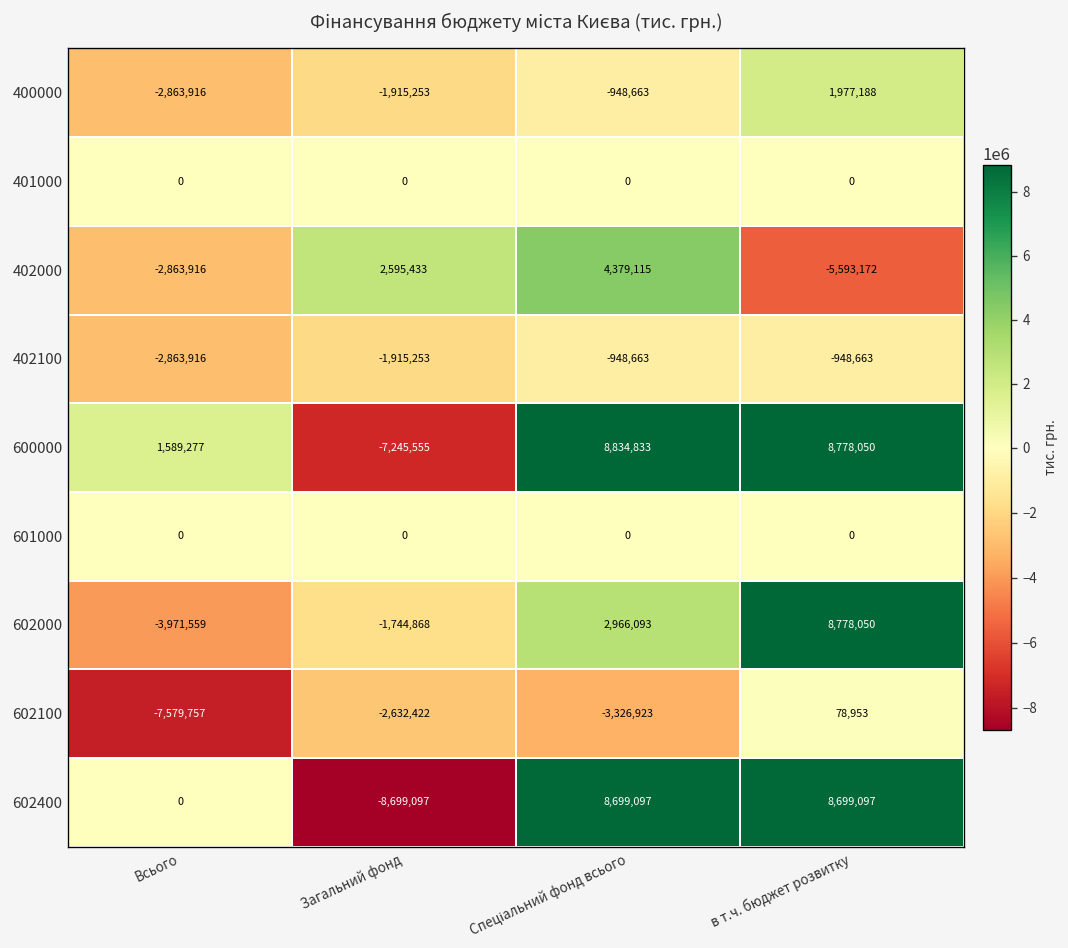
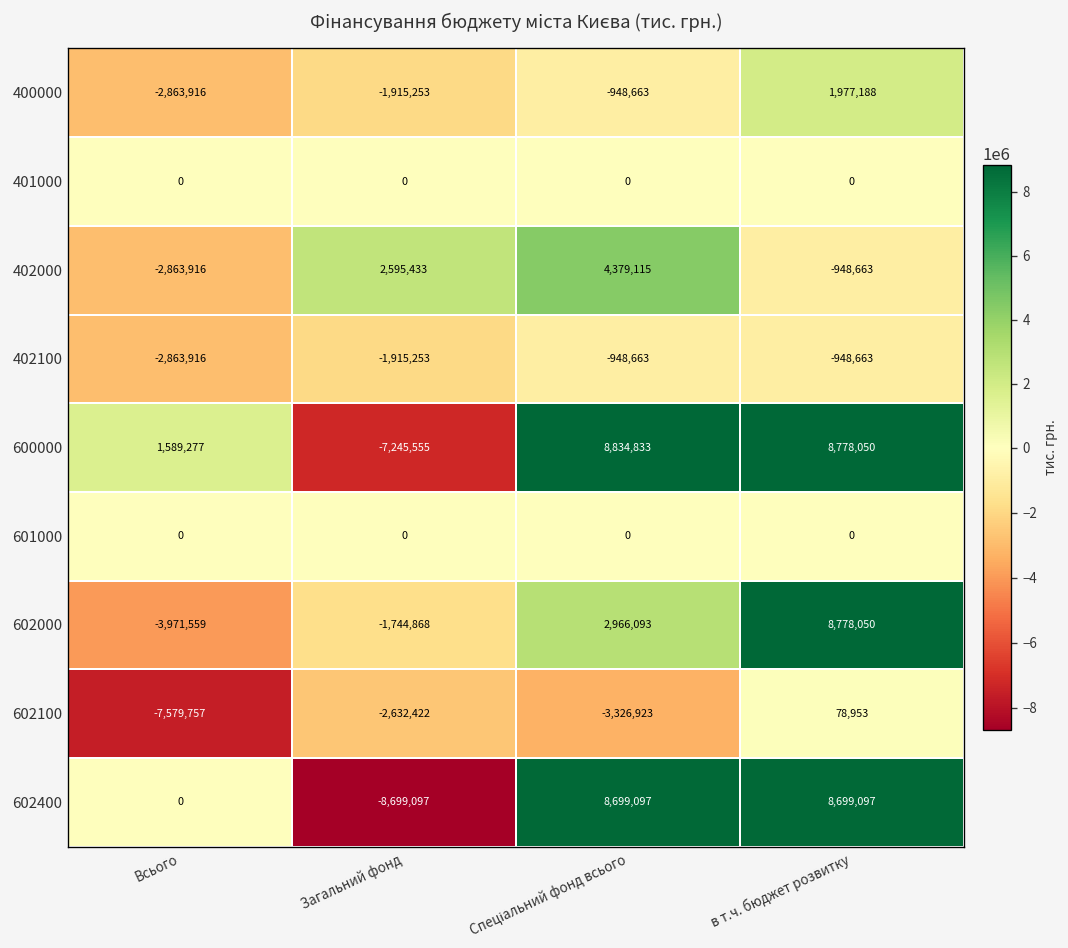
  {
    "400000": {
      "Всього": "-2,863,916",
      "Загальний фонд": "-1,915,253",
      "Спеціальний фонд всього": "-948,663",
      "в т.ч. бюджет розвитку": "1,977,188"
    },
    "401000": {
      "Всього": "0",
      "Загальний фонд": "0",
      "Спеціальний фонд всього": "0",
      "в т.ч. бюджет розвитку": "0"
    },
    "402000": {
      "Всього": "-2,863,916",
      "Загальний фонд": "2,595,433",
      "Спеціальний фонд всього": "4,379,115",
-     "в т.ч. бюджет розвитку": "-5,593,172"
+     "в т.ч. бюджет розвитку": "-948,663"
    },
    "402100": {
      "Всього": "-2,863,916",
      "Загальний фонд": "-1,915,253",
      "Спеціальний фонд всього": "-948,663",
      "в т.ч. бюджет розвитку": "-948,663"
    },
    "600000": {
      "Всього": "1,589,277",
      "Загальний фонд": "-7,245,555",
      "Спеціальний фонд всього": "8,834,833",
      "в т.ч. бюджет розвитку": "8,778,050"
    },
    "601000": {
      "Всього": "0",
      "Загальний фонд": "0",
      "Спеціальний фонд всього": "0",
      "в т.ч. бюджет розвитку": "0"
    },
    "602000": {
      "Всього": "-3,971,559",
      "Загальний фонд": "-1,744,868",
      "Спеціальний фонд всього": "2,966,093",
      "в т.ч. бюджет розвитку": "8,778,050"
    },
    "602100": {
      "Всього": "-7,579,757",
      "Загальний фонд": "-2,632,422",
      "Спеціальний фонд всього": "-3,326,923",
      "в т.ч. бюджет розвитку": "78,953"
    },
    "602400": {
      "Всього": "0",
      "Загальний фонд": "-8,699,097",
      "Спеціальний фонд всього": "8,699,097",
      "в т.ч. бюджет розвитку": "8,699,097"
    }
  }
